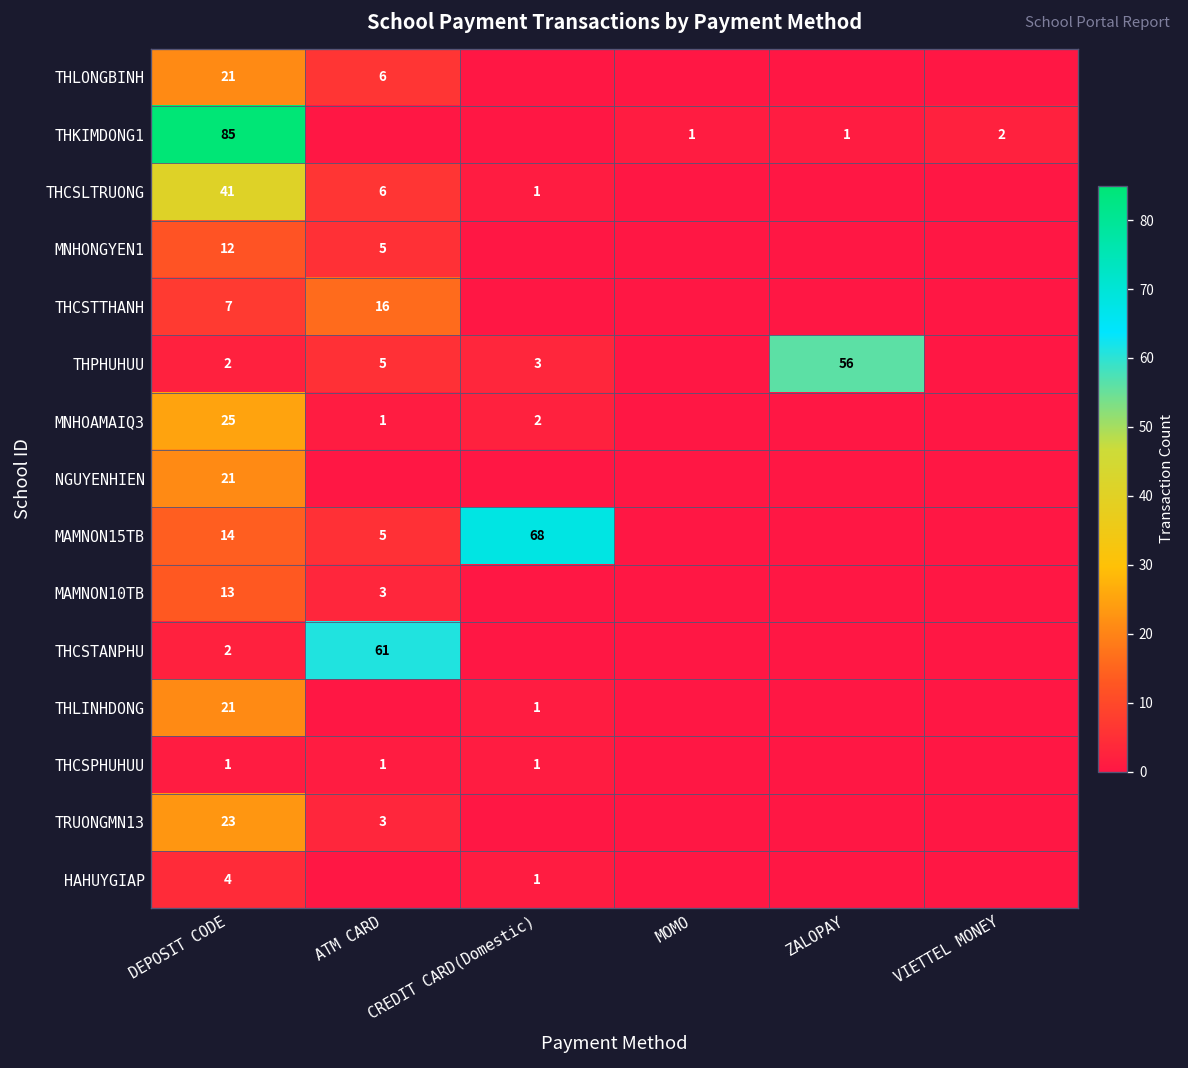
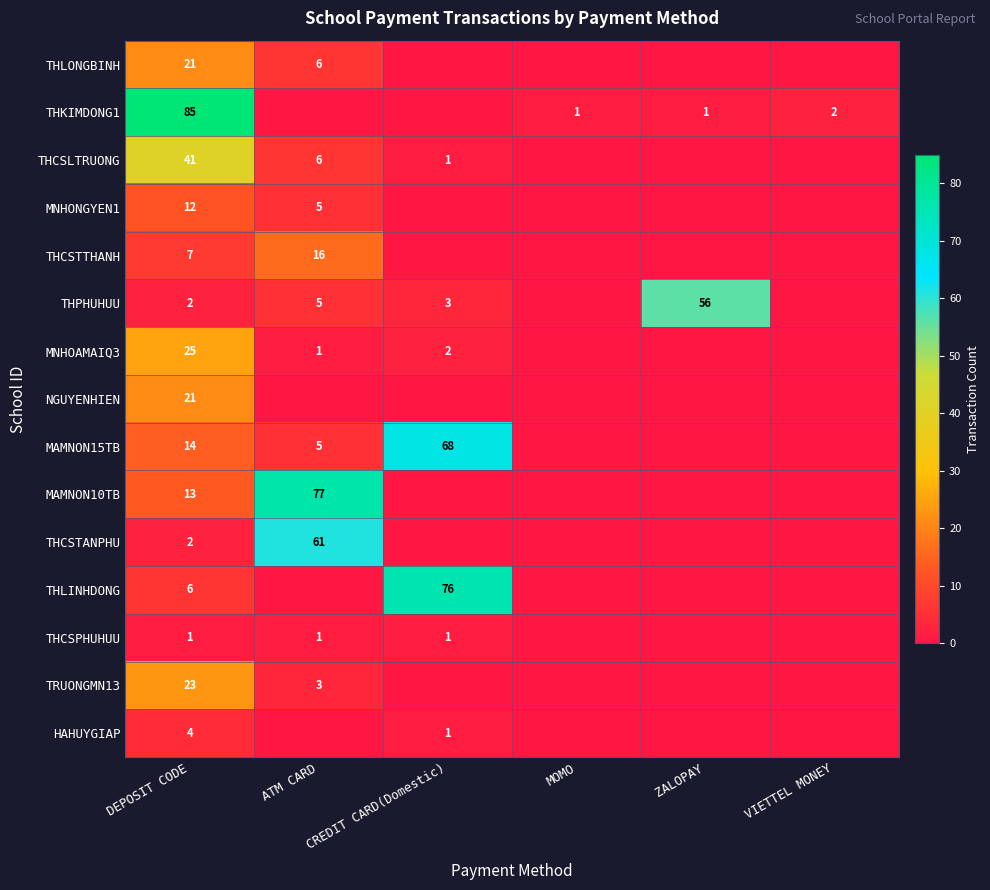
  {
    "THLONGBINH": {
      "DEPOSIT CODE": 21,
      "ATM CARD": 6
    },
    "THKIMDONG1": {
      "DEPOSIT CODE": 85,
      "MOMO": 1,
      "ZALOPAY": 1,
      "VIETTEL MONEY": 2
    },
    "THCSLTRUONG": {
      "DEPOSIT CODE": 41,
      "ATM CARD": 6,
      "CREDIT CARD(Domestic)": 1
    },
    "MNHONGYEN1": {
      "DEPOSIT CODE": 12,
      "ATM CARD": 5
    },
    "THCSTTHANH": {
      "DEPOSIT CODE": 7,
      "ATM CARD": 16
    },
    "THPHUHUU": {
      "DEPOSIT CODE": 2,
      "ATM CARD": 5,
      "CREDIT CARD(Domestic)": 3,
      "ZALOPAY": 56
    },
    "MNHOAMAIQ3": {
      "DEPOSIT CODE": 25,
      "ATM CARD": 1,
      "CREDIT CARD(Domestic)": 2
    },
    "NGUYENHIEN": {
      "DEPOSIT CODE": 21
    },
    "MAMNON15TB": {
      "DEPOSIT CODE": 14,
      "ATM CARD": 5,
      "CREDIT CARD(Domestic)": 68
    },
    "MAMNON10TB": {
      "DEPOSIT CODE": 13,
-     "ATM CARD": 3
+     "ATM CARD": 77
    },
    "THCSTANPHU": {
      "DEPOSIT CODE": 2,
      "ATM CARD": 61
    },
    "THLINHDONG": {
-     "DEPOSIT CODE": 21,
-     "CREDIT CARD(Domestic)": 1
+     "DEPOSIT CODE": 6,
+     "CREDIT CARD(Domestic)": 76
    },
    "THCSPHUHUU": {
      "DEPOSIT CODE": 1,
      "ATM CARD": 1,
      "CREDIT CARD(Domestic)": 1
    },
    "TRUONGMN13": {
      "DEPOSIT CODE": 23,
      "ATM CARD": 3
    },
    "HAHUYGIAP": {
      "DEPOSIT CODE": 4,
      "CREDIT CARD(Domestic)": 1
    }
  }
